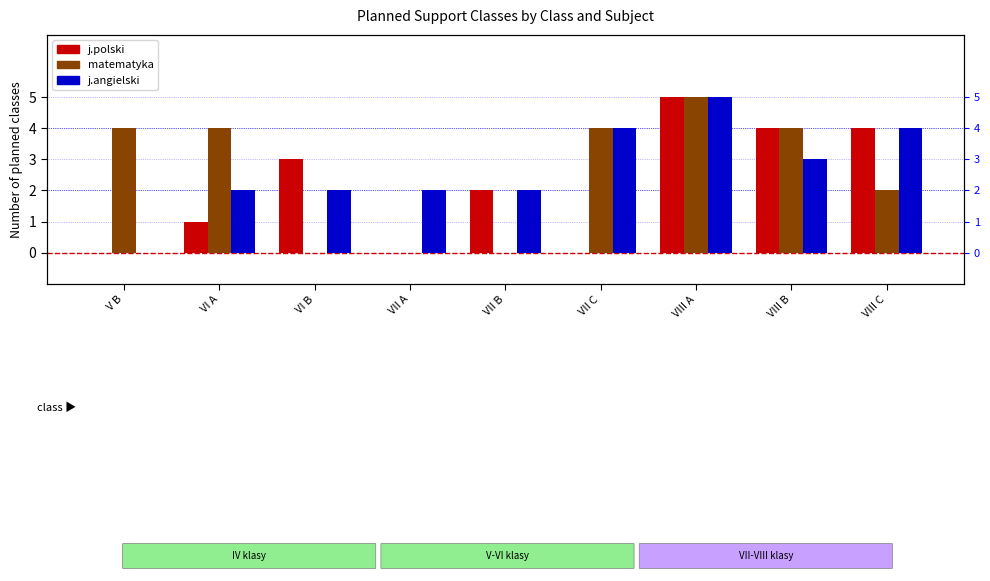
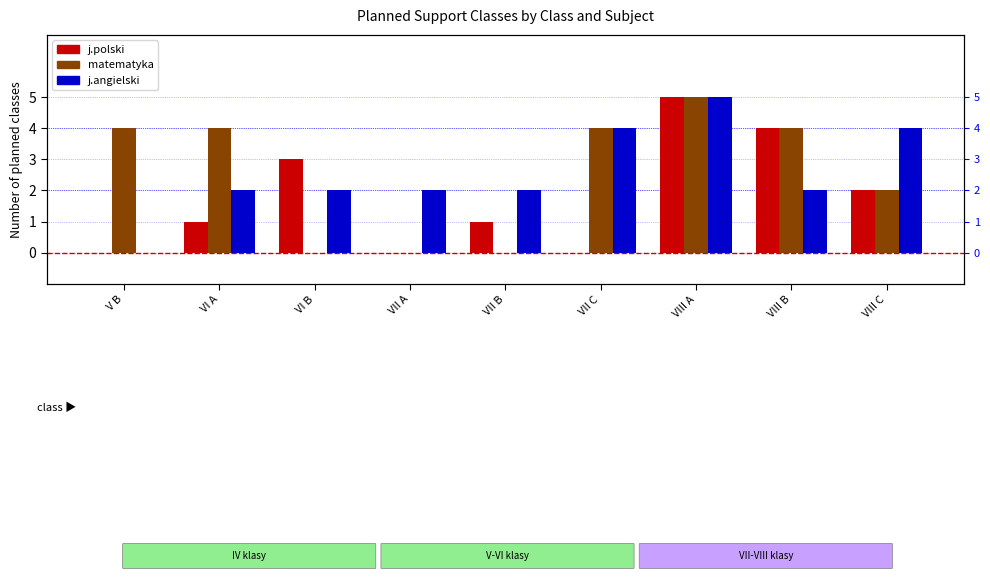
  {
    "j.polski": {
      "V B": 0,
      "VI A": 1,
      "VI B": 3,
      "VII A": 0,
-     "VII B": 2,
+     "VII B": 1,
      "VII C": 0,
      "VIII A": 5,
      "VIII B": 4,
-     "VIII C": 4
+     "VIII C": 2
    },
    "matematyka": {
      "V B": 4,
      "VI A": 4,
      "VI B": 0,
      "VII A": 0,
      "VII B": 0,
      "VII C": 4,
      "VIII A": 5,
      "VIII B": 4,
      "VIII C": 2
    },
    "j.angielski": {
      "V B": 0,
      "VI A": 2,
      "VI B": 2,
      "VII A": 2,
      "VII B": 2,
      "VII C": 4,
      "VIII A": 5,
-     "VIII B": 3,
+     "VIII B": 2,
      "VIII C": 4
    }
  }
